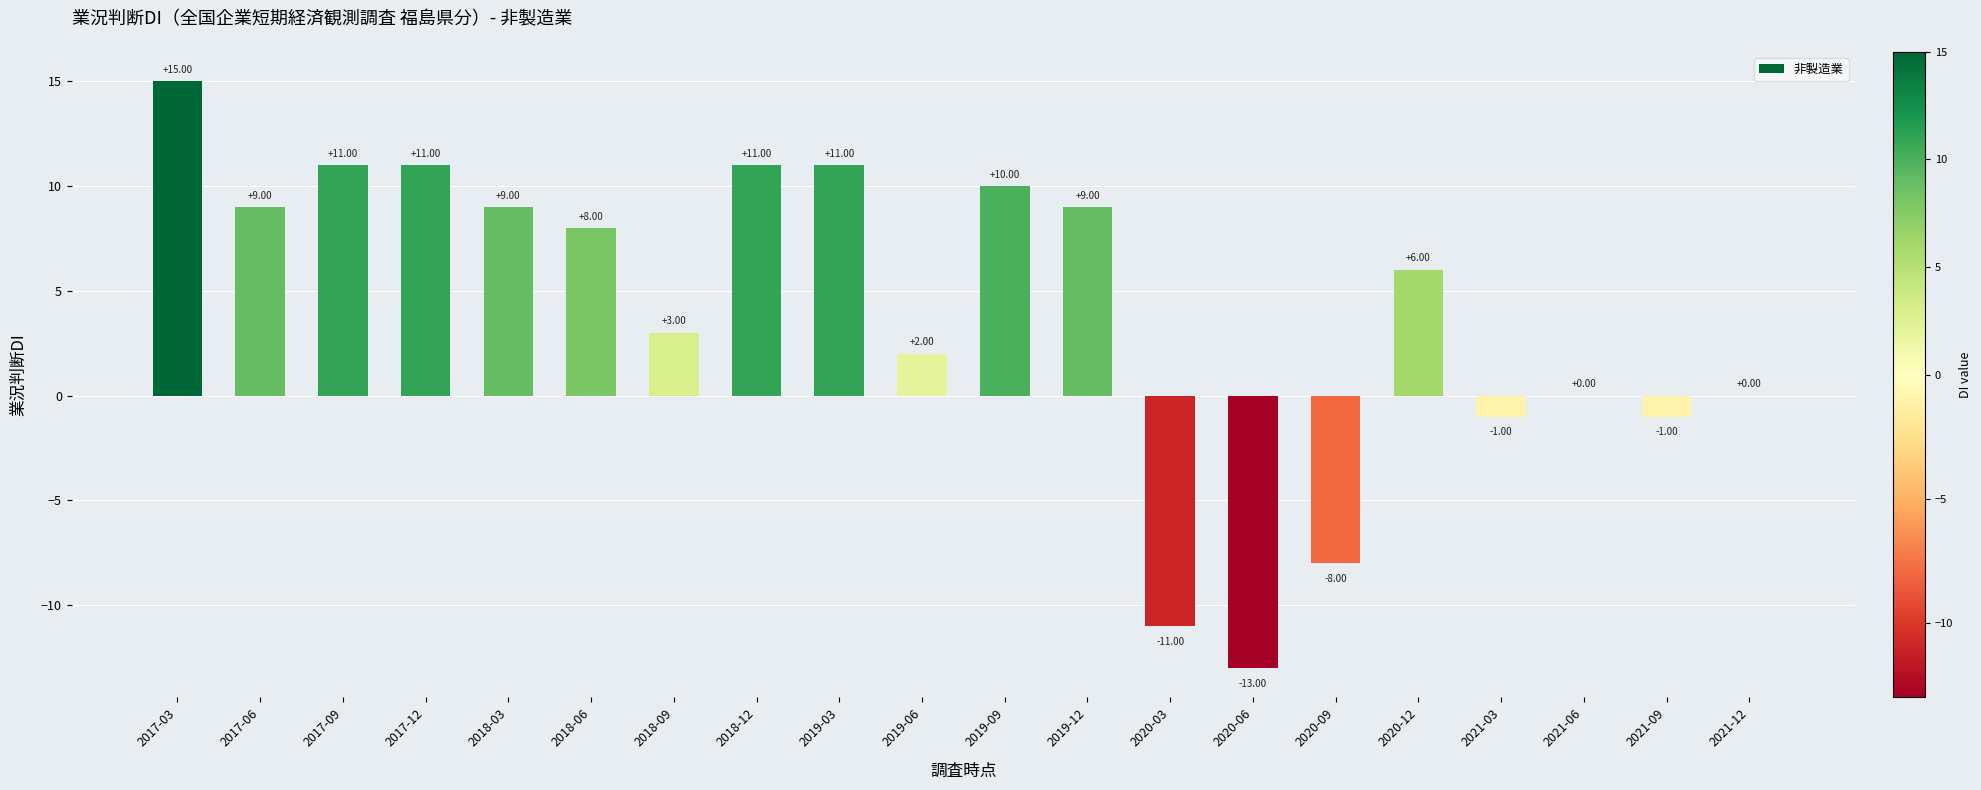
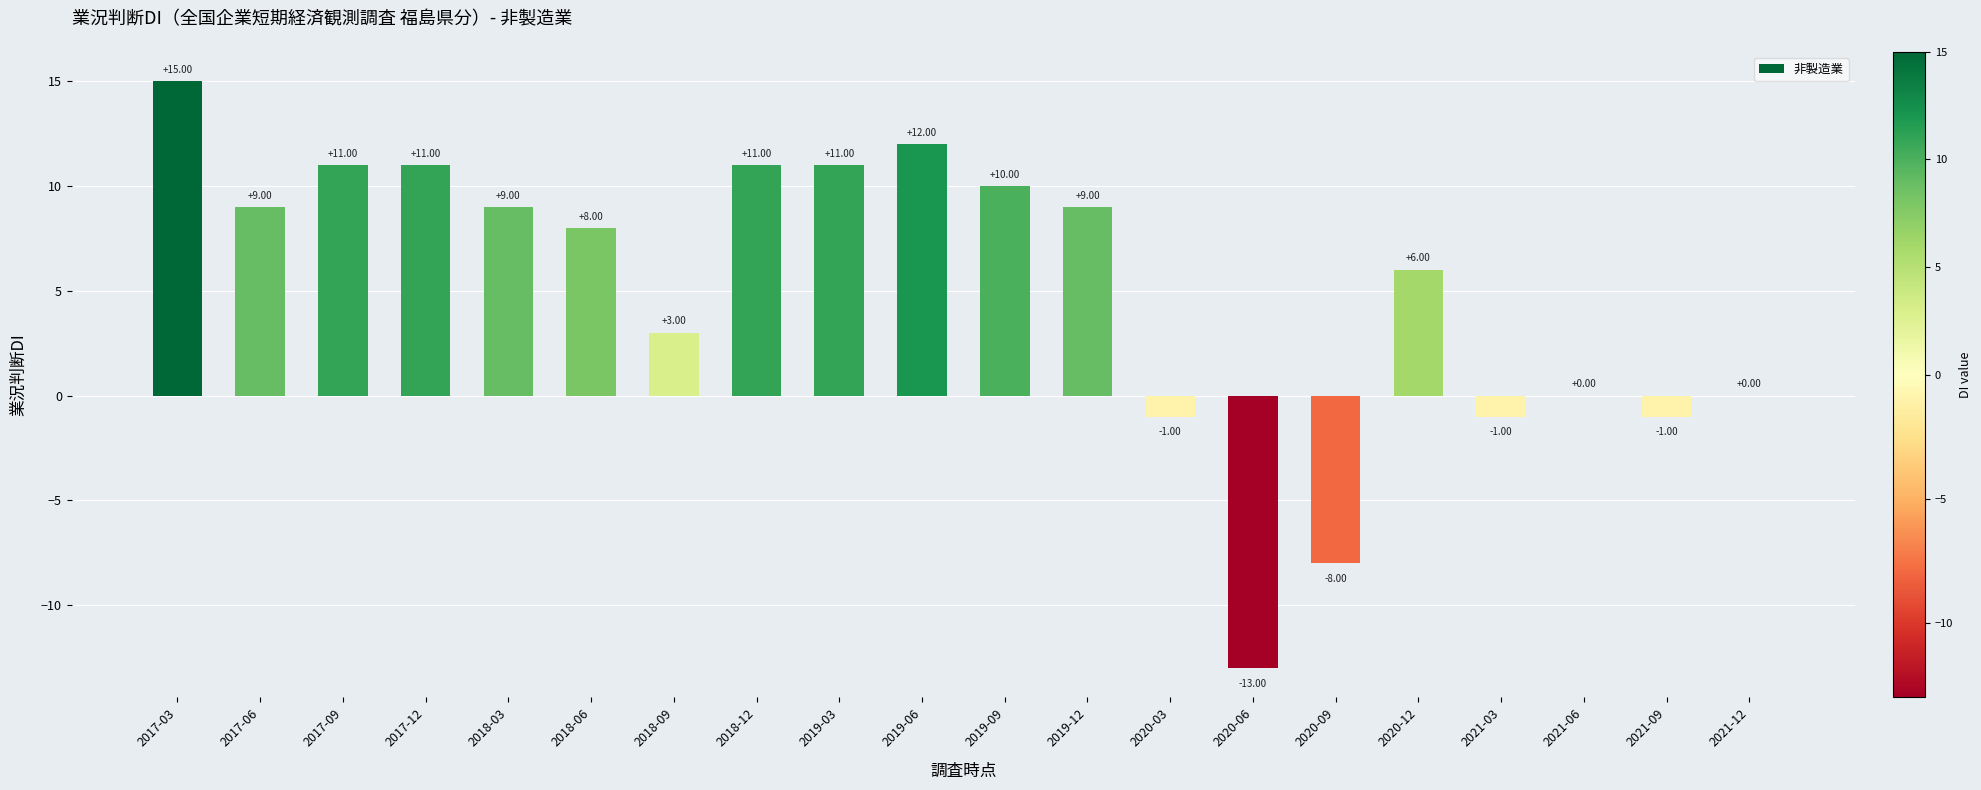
  {
    "2017-03": "+15.00",
    "2017-06": "+9.00",
    "2017-09": "+11.00",
    "2017-12": "+11.00",
    "2018-03": "+9.00",
    "2018-06": "+8.00",
    "2018-09": "+3.00",
    "2018-12": "+11.00",
    "2019-03": "+11.00",
-   "2019-06": "+2.00",
+   "2019-06": "+12.00",
    "2019-09": "+10.00",
    "2019-12": "+9.00",
-   "2020-03": "-11.00",
+   "2020-03": "-1.00",
    "2020-06": "-13.00",
    "2020-09": "-8.00",
    "2020-12": "+6.00",
    "2021-03": "-1.00",
    "2021-06": "+0.00",
    "2021-09": "-1.00",
    "2021-12": "+0.00"
  }
